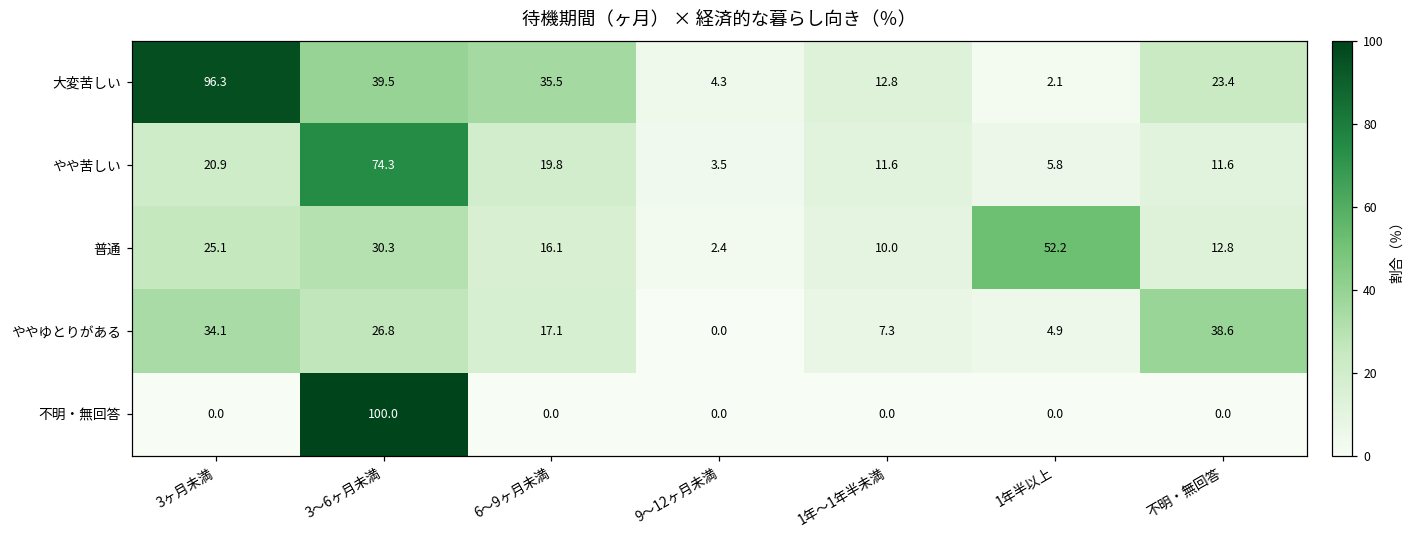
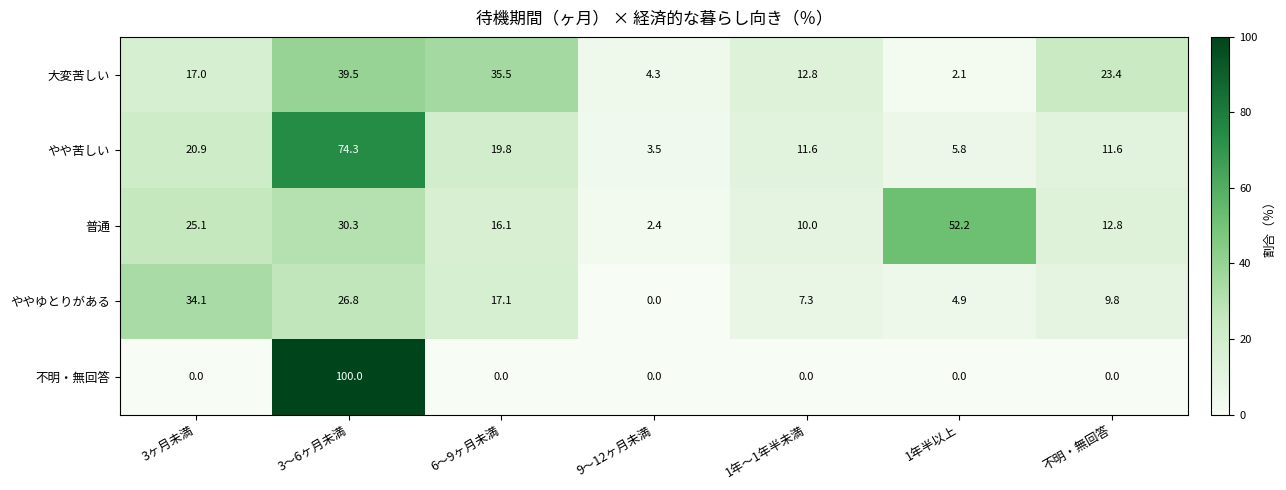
  {
    "大変苦しい": {
-     "3ヶ月未満": 96.3,
+     "3ヶ月未満": 17.0,
      "3～6ヶ月未満": 39.5,
      "6～9ヶ月未満": 35.5,
      "9～12ヶ月未満": 4.3,
      "1年～1年半未満": 12.8,
      "1年半以上": 2.1,
      "不明・無回答": 23.4
    },
    "やや苦しい": {
      "3ヶ月未満": 20.9,
      "3～6ヶ月未満": 74.3,
      "6～9ヶ月未満": 19.8,
      "9～12ヶ月未満": 3.5,
      "1年～1年半未満": 11.6,
      "1年半以上": 5.8,
      "不明・無回答": 11.6
    },
    "普通": {
      "3ヶ月未満": 25.1,
      "3～6ヶ月未満": 30.3,
      "6～9ヶ月未満": 16.1,
      "9～12ヶ月未満": 2.4,
      "1年～1年半未満": 10.0,
      "1年半以上": 52.2,
      "不明・無回答": 12.8
    },
    "ややゆとりがある": {
      "3ヶ月未満": 34.1,
      "3～6ヶ月未満": 26.8,
      "6～9ヶ月未満": 17.1,
      "9～12ヶ月未満": 0.0,
      "1年～1年半未満": 7.3,
      "1年半以上": 4.9,
-     "不明・無回答": 38.6
+     "不明・無回答": 9.8
    },
    "不明・無回答": {
      "3ヶ月未満": 0.0,
      "3～6ヶ月未満": 100.0,
      "6～9ヶ月未満": 0.0,
      "9～12ヶ月未満": 0.0,
      "1年～1年半未満": 0.0,
      "1年半以上": 0.0,
      "不明・無回答": 0.0
    }
  }
